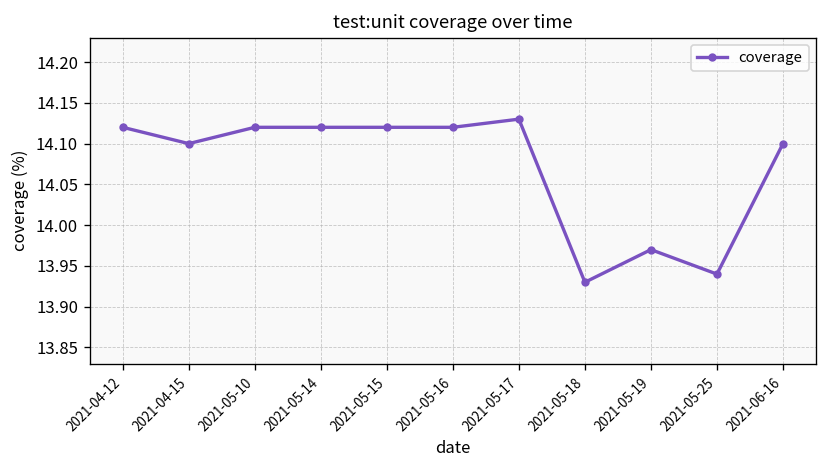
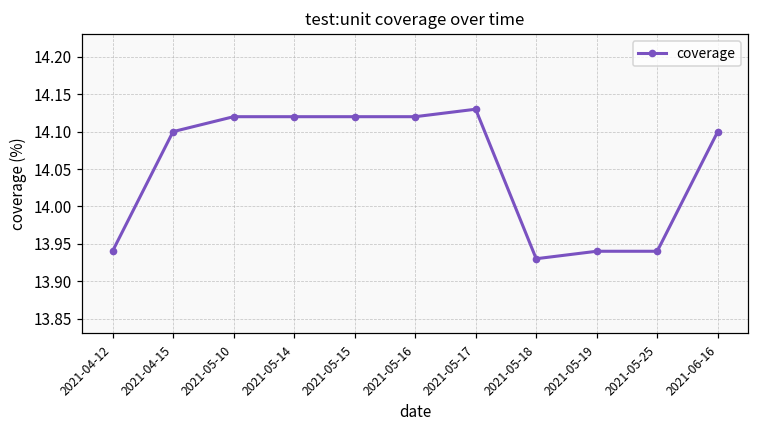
  {
-   "2021-04-12": 14.12,
+   "2021-04-12": 13.94,
    "2021-04-15": 14.10,
    "2021-05-10": 14.12,
    "2021-05-14": 14.12,
    "2021-05-15": 14.12,
    "2021-05-16": 14.12,
    "2021-05-17": 14.13,
    "2021-05-18": 13.93,
-   "2021-05-19": 13.97,
+   "2021-05-19": 13.94,
    "2021-05-25": 13.94,
    "2021-06-16": 14.10
  }
